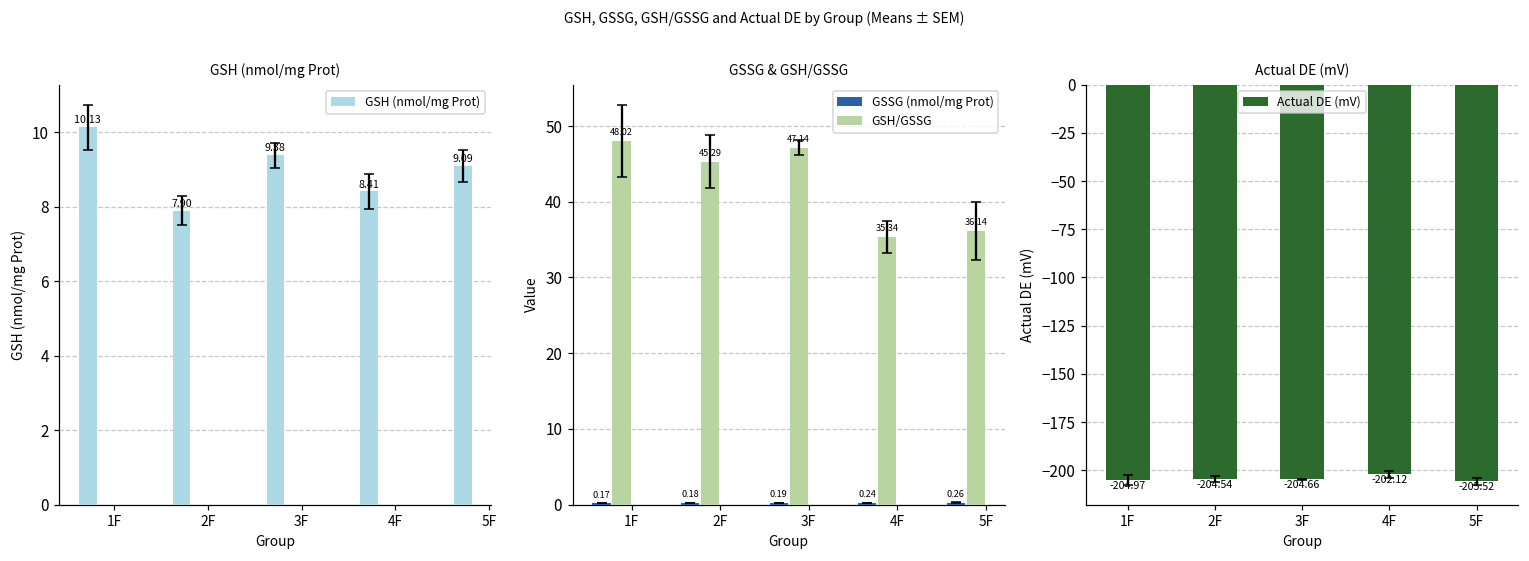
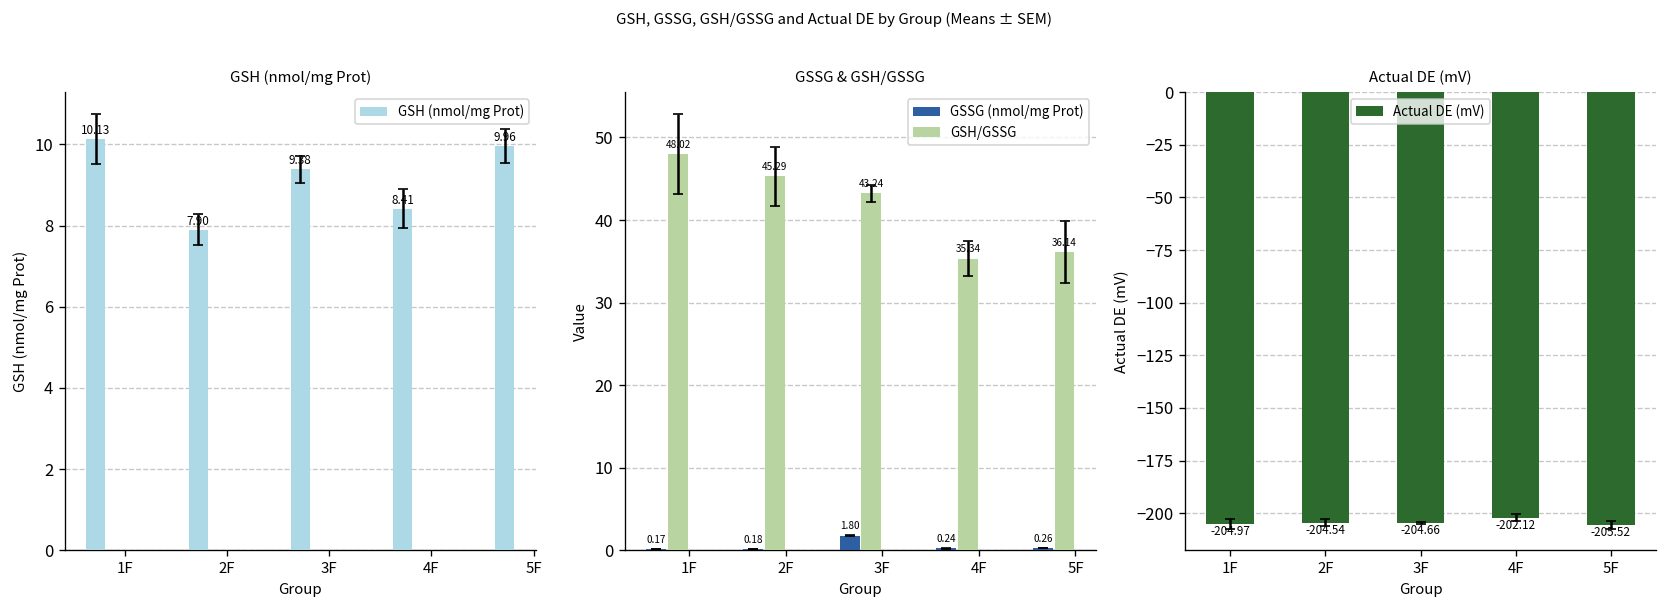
  {
    "GSH (nmol/mg Prot)": {
      "GSH (nmol/mg Prot)": {
        "1F": 10.13,
        "4F": 8.41,
-       "5F": 9.09
+       "5F": 9.96
      }
    },
    "GSSG & GSH/GSSG": {
      "GSSG (nmol/mg Prot)": {
        "1F": 0.17,
        "2F": 0.18,
-       "3F": 0.19,
+       "3F": 1.80,
        "4F": 0.24,
        "5F": 0.26
      },
      "GSH/GSSG": {
        "1F": 48.02,
        "2F": 45.29,
-       "3F": 47.14,
+       "3F": 43.24,
        "4F": 35.34,
        "5F": 36.14
      }
    }
  }
